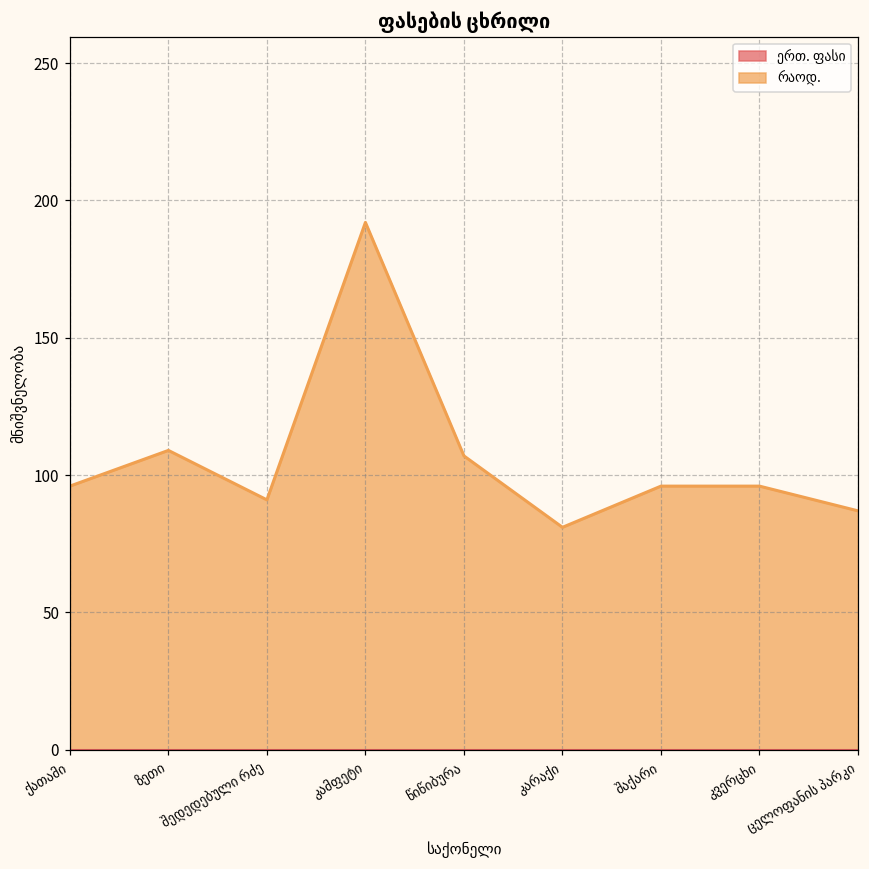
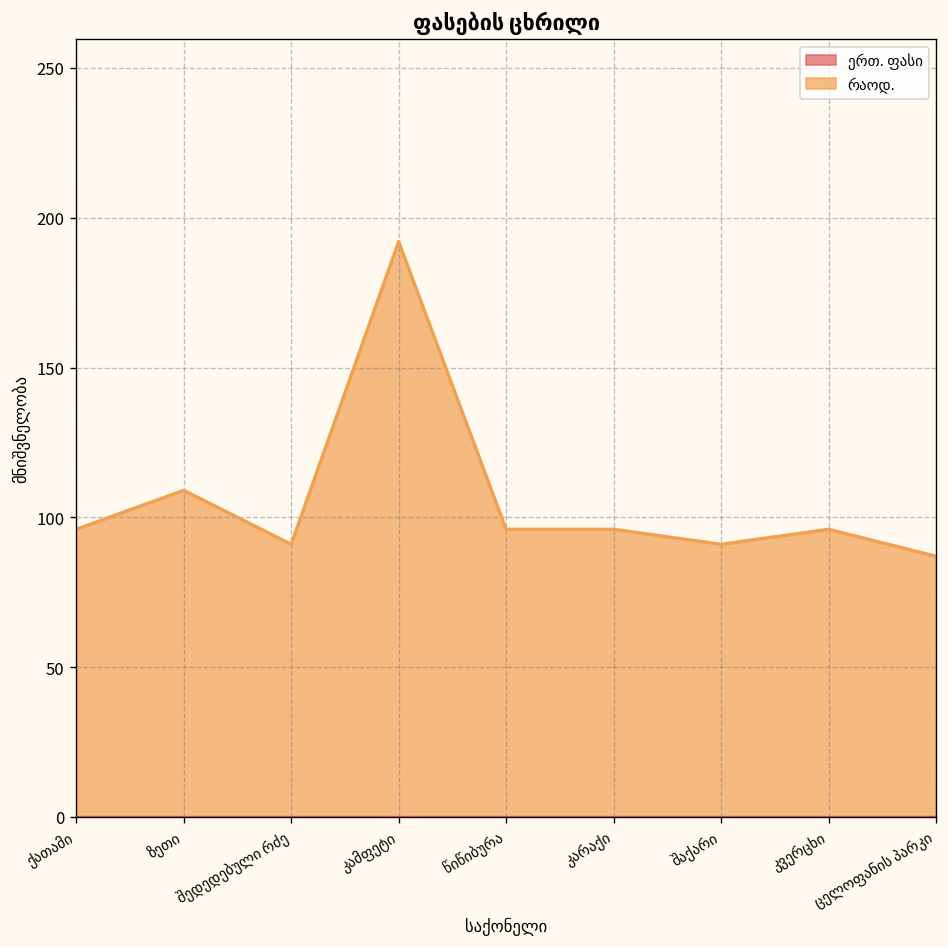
  {
    "ერთ. ფასი": {
      "ქათამი": 0,
      "ზეთი": 0,
      "შედედებული რძე": 0,
      "კამფეტი": 0,
      "წიწიბურა": 0,
      "კარაქი": 0,
      "შაქარი": 0,
      "კვერცხი": 0,
      "ცელოფანის პარკი": 0
    },
    "რაოდ.": {
      "ქათამი": 96,
      "ზეთი": 109,
      "შედედებული რძე": 91,
      "კამფეტი": 192,
-     "წიწიბურა": 107,
-     "კარაქი": 81,
-     "შაქარი": 96,
+     "წიწიბურა": 96,
+     "კარაქი": 96,
+     "შაქარი": 91,
      "კვერცხი": 96,
      "ცელოფანის პარკი": 87
    }
  }
